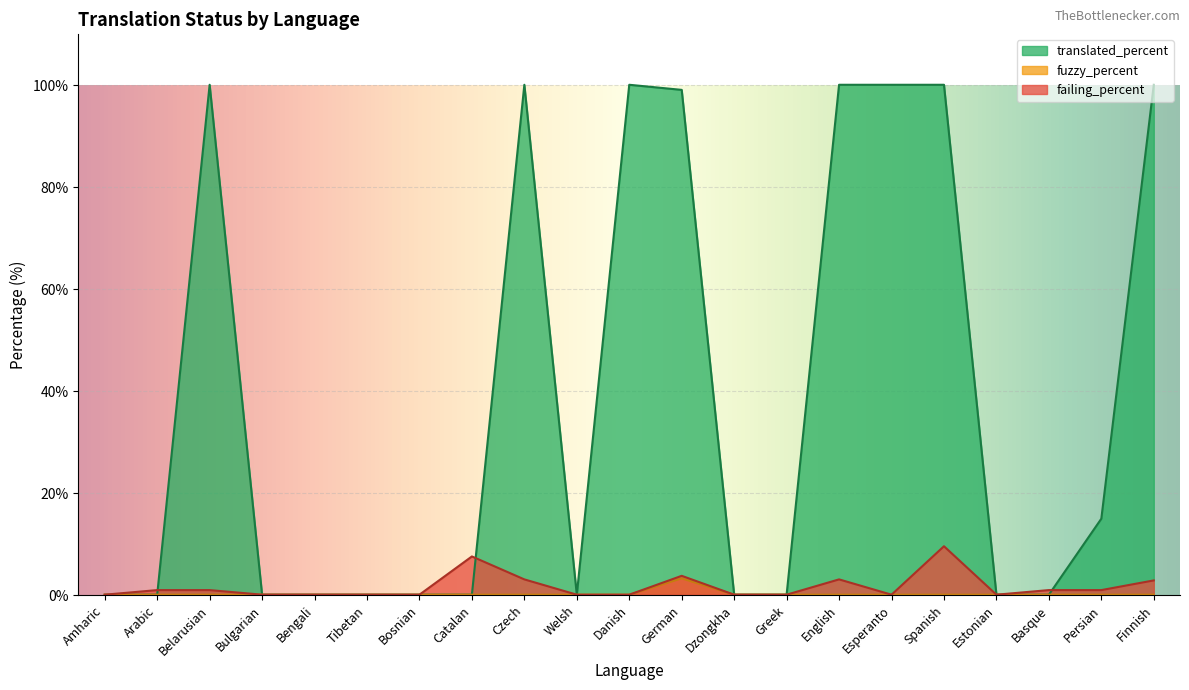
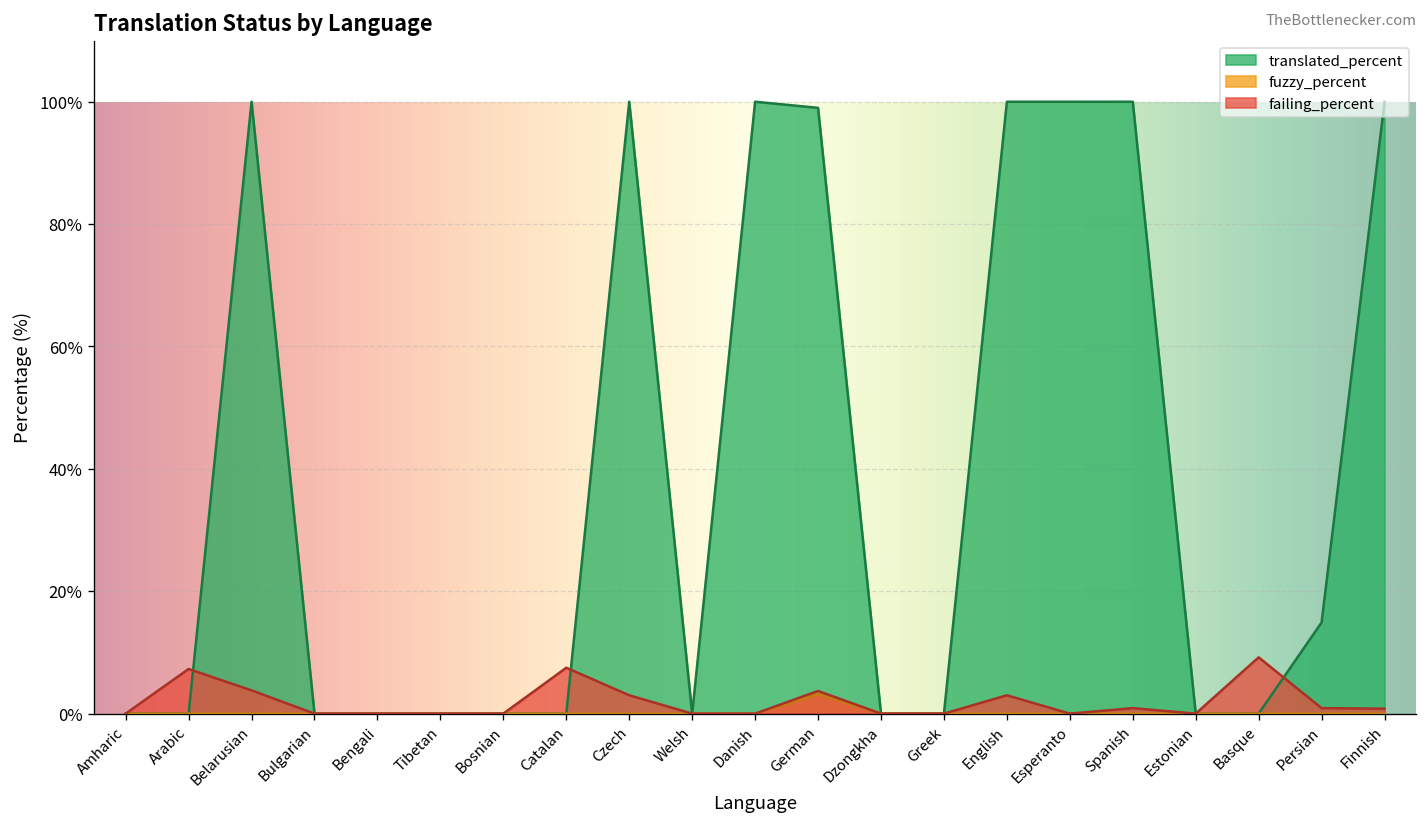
  {
    "translated_percent": {
      "Belarusian": "100%",
      "Czech": "100%",
      "Danish": "100%",
      "German": "99%",
      "English": "100%",
      "Esperanto": "100%",
      "Spanish": "100%",
      "Persian": "15%"
    },
    "fuzzy_percent": {
      "Belarusian": "0%",
      "Czech": "0%",
      "English": "0%",
      "Spanish": "0%",
      "Persian": "0%",
      "Finnish": "0%"
    },
    "failing_percent": {
-     "Arabic": "1%",
-     "Belarusian": "1%",
+     "Arabic": "7%",
+     "Belarusian": "4%",
      "Catalan": "8%",
      "Czech": "3%",
      "English": "3%",
-     "Spanish": "10%",
-     "Basque": "1%",
+     "Spanish": "1%",
+     "Basque": "9%",
      "Persian": "1%",
-     "Finnish": "3%"
+     "Finnish": "1%"
    }
  }
